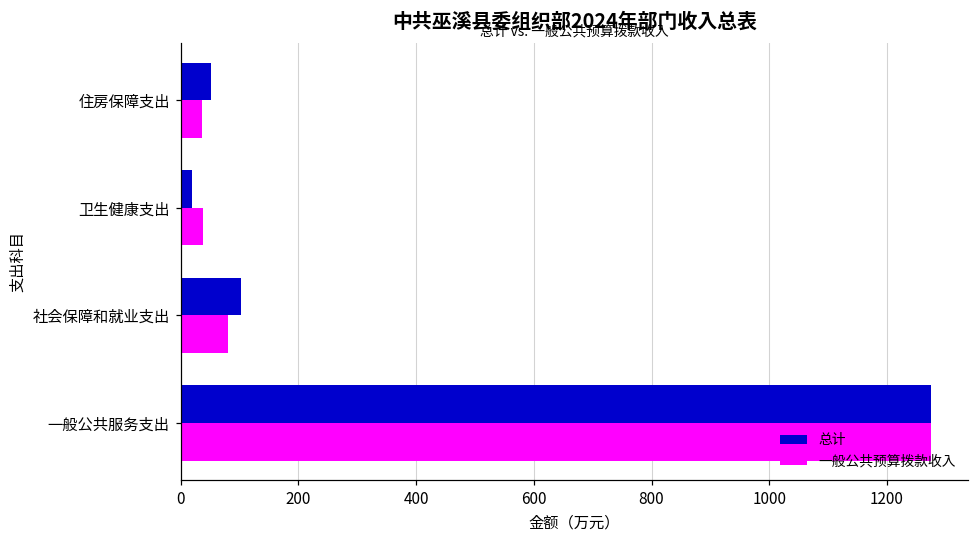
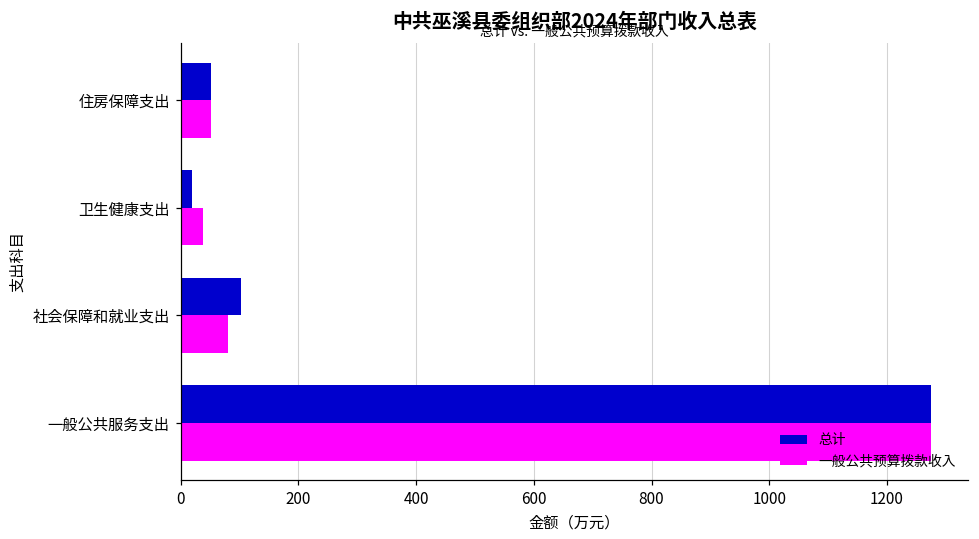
  {
    "总计": {
      "住房保障支出": 50,
      "卫生健康支出": 20,
      "社会保障和就业支出": 100,
      "一般公共服务支出": 1270
    },
    "一般公共预算拨款收入": {
-     "住房保障支出": 40,
+     "住房保障支出": 50,
      "卫生健康支出": 40,
      "社会保障和就业支出": 80,
      "一般公共服务支出": 1270
    }
  }
